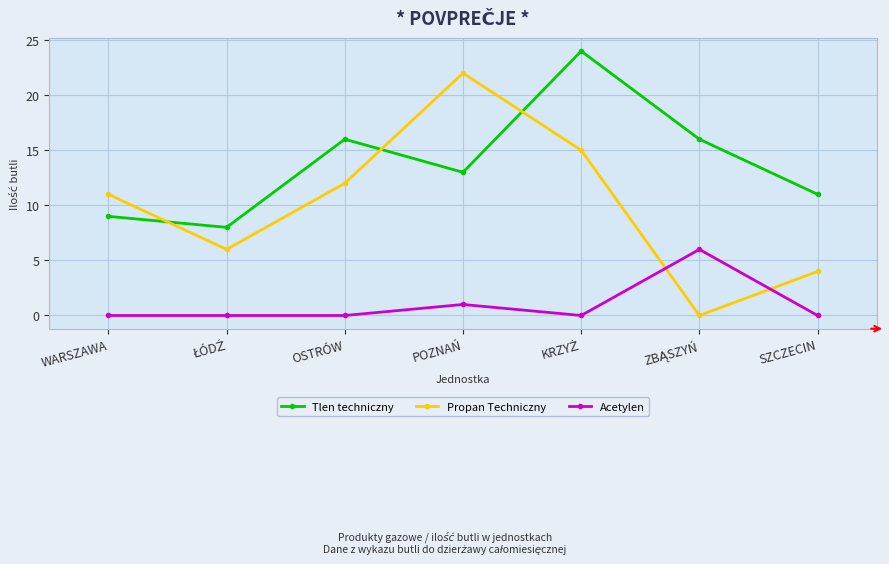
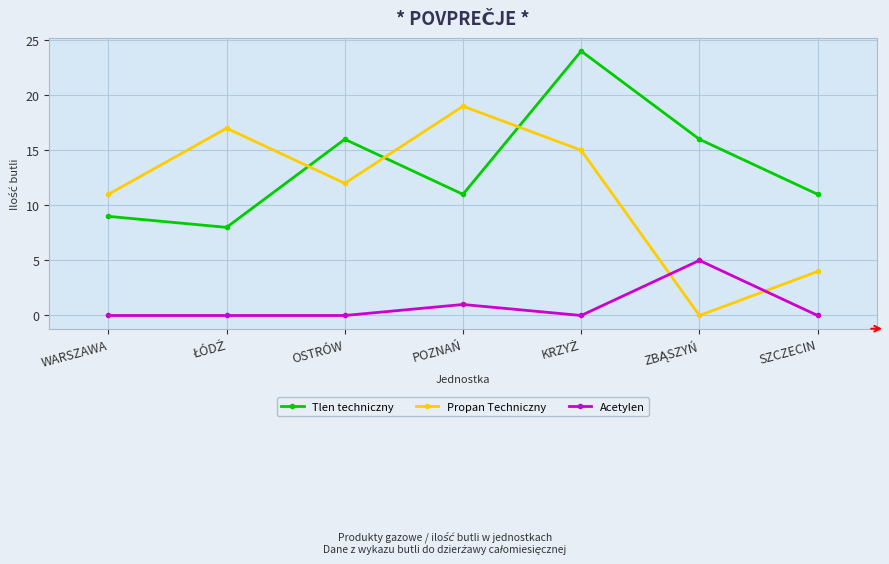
  {
    "Tlen techniczny": {
      "WARSZAWA": 9,
      "ŁÓDŹ": 8,
      "OSTRÓW": 16,
-     "POZNAŃ": 13,
+     "POZNAŃ": 11,
      "KRZYŻ": 24,
      "ZBĄSZYŃ": 16,
      "SZCZECIN": 11
    },
    "Propan Techniczny": {
      "WARSZAWA": 11,
-     "ŁÓDŹ": 6,
+     "ŁÓDŹ": 17,
      "OSTRÓW": 12,
-     "POZNAŃ": 22,
+     "POZNAŃ": 19,
      "KRZYŻ": 15,
      "ZBĄSZYŃ": 0,
      "SZCZECIN": 4
    },
    "Acetylen": {
      "WARSZAWA": 0,
      "ŁÓDŹ": 0,
      "OSTRÓW": 0,
      "POZNAŃ": 1,
      "KRZYŻ": 0,
-     "ZBĄSZYŃ": 6,
+     "ZBĄSZYŃ": 5,
      "SZCZECIN": 0
    }
  }
